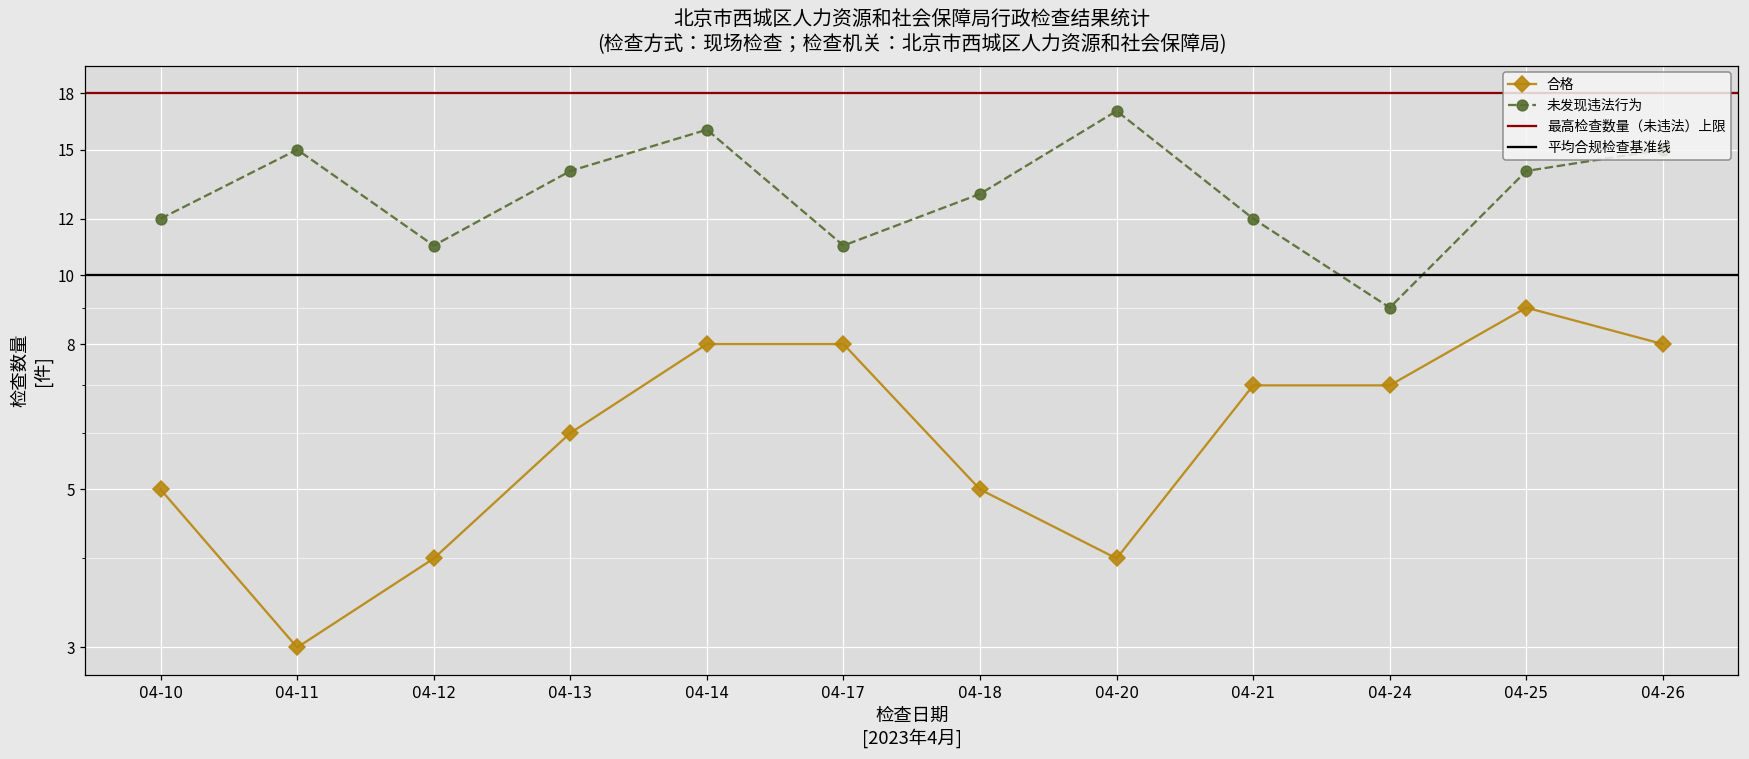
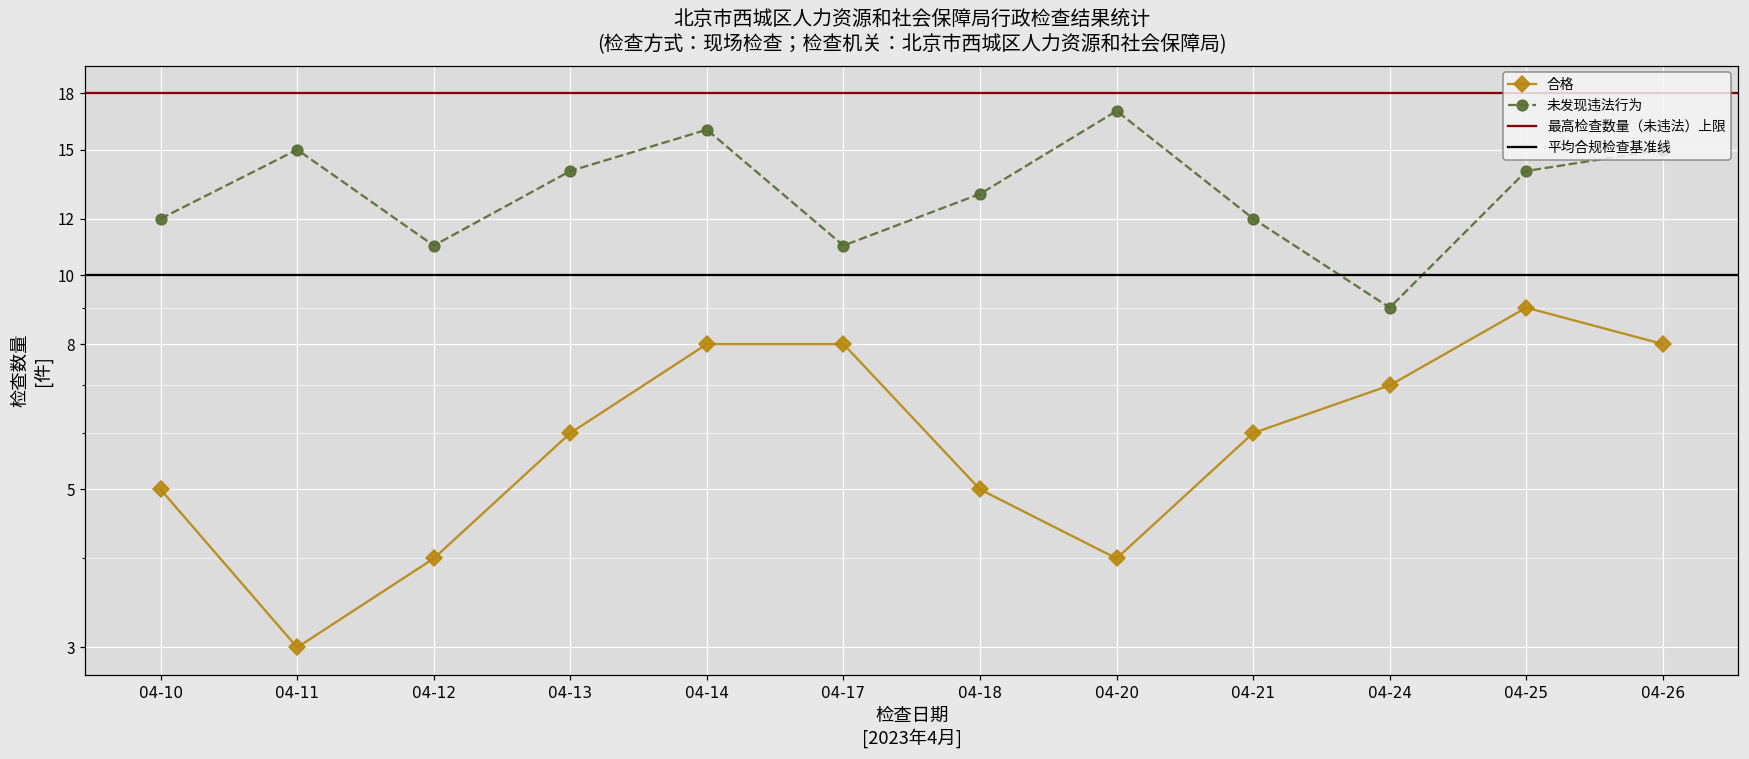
  {
    "合格": {
      "04-10": 5,
      "04-11": 3,
      "04-12": 4,
      "04-13": 6,
      "04-14": 8,
      "04-17": 8,
      "04-18": 5,
      "04-20": 4,
-     "04-21": 7,
+     "04-21": 6,
      "04-24": 7,
      "04-25": 9,
      "04-26": 8
    },
    "未发现违法行为": {
      "04-10": 12,
      "04-11": 15,
      "04-12": 11,
      "04-13": 14,
      "04-14": 16,
      "04-17": 11,
      "04-18": 13,
      "04-20": 17,
      "04-21": 12,
      "04-24": 9,
      "04-25": 14
    }
  }
